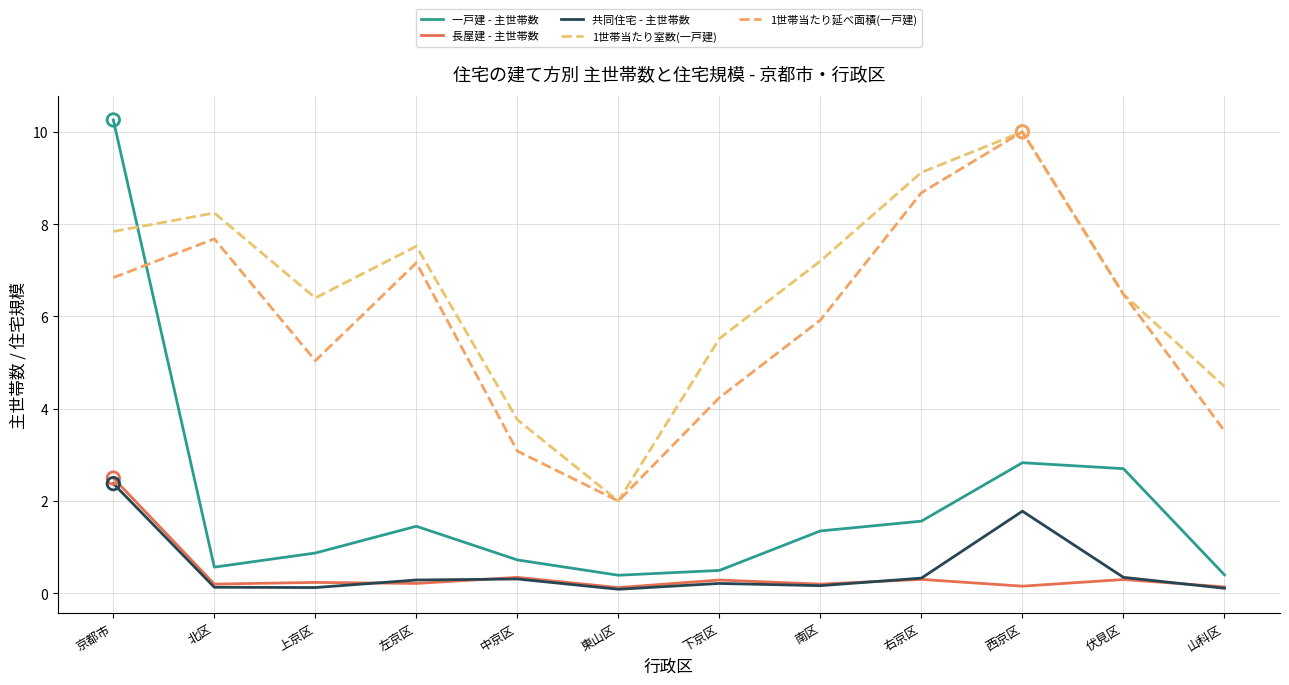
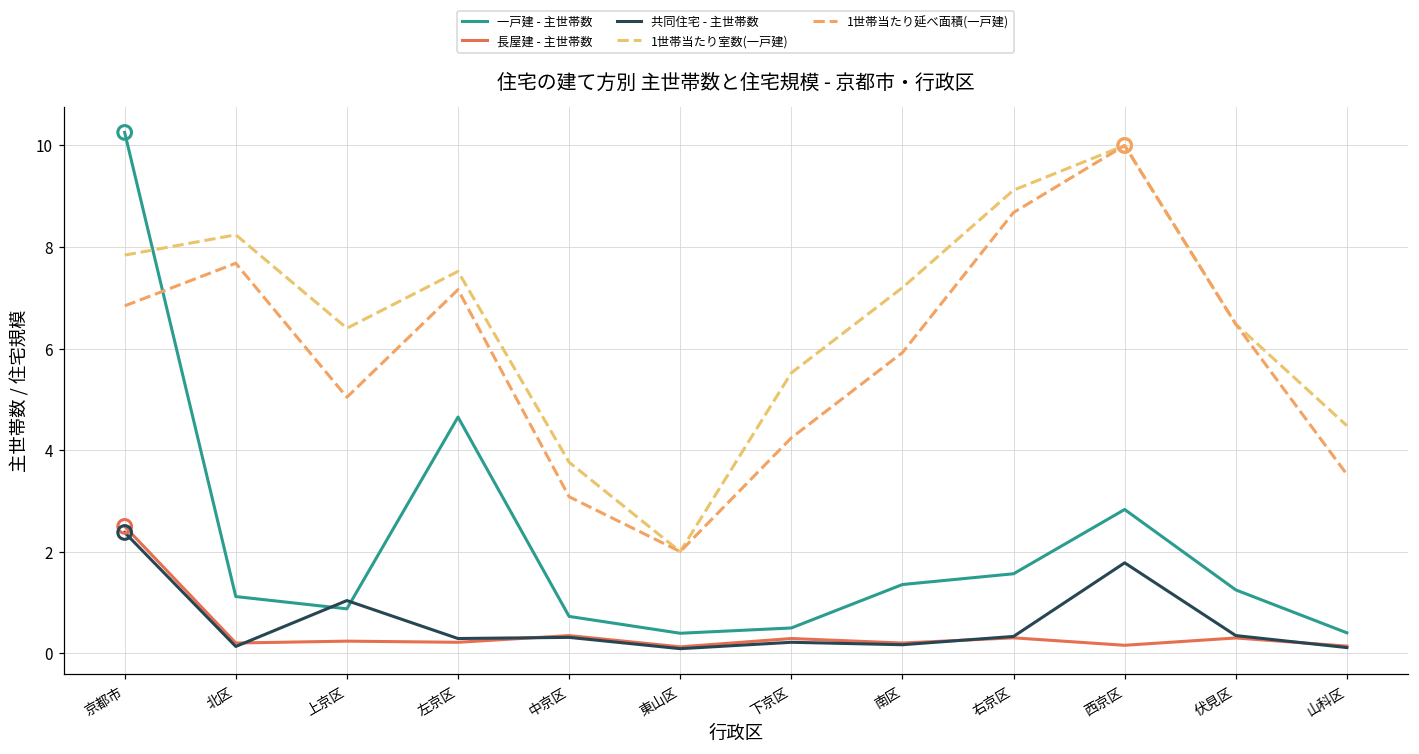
  {
    "一戸建 - 主世帯数": {
-     "北区": 0.6,
+     "北区": 1.1,
      "上京区": 0.9,
-     "左京区": 1.5,
+     "左京区": 4.7,
      "中京区": 0.7,
      "東山区": 0.4,
      "下京区": 0.5,
      "南区": 1.4,
      "右京区": 1.6,
      "西京区": 2.8,
-     "伏見区": 2.7,
+     "伏見区": 1.2,
      "山科区": 0.4
    },
    "共同住宅 - 主世帯数": {
      "北区": 0.1,
-     "上京区": 0.1,
+     "上京区": 1.0,
      "左京区": 0.3,
      "下京区": 0.2,
      "西京区": 1.8
    }
  }
